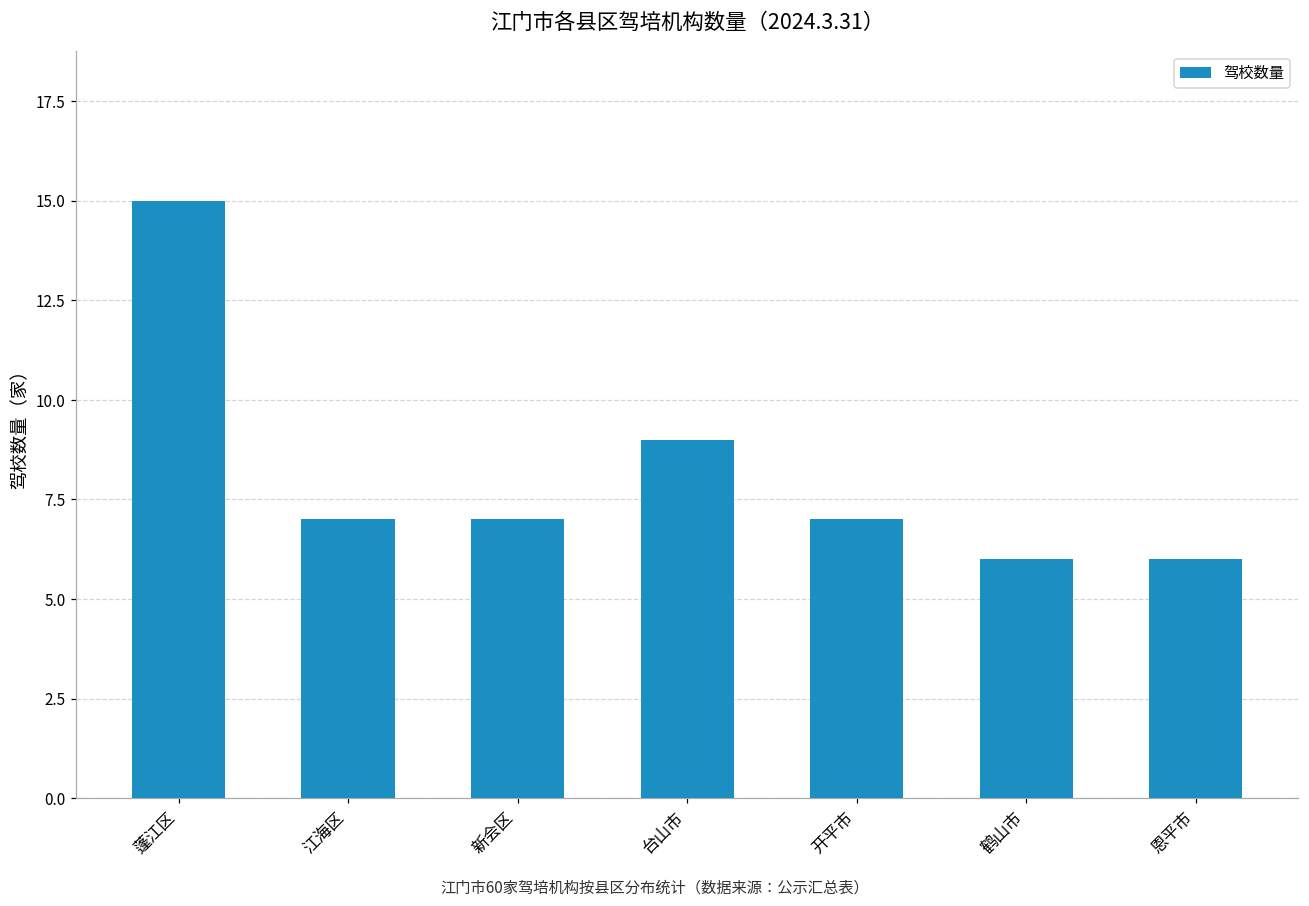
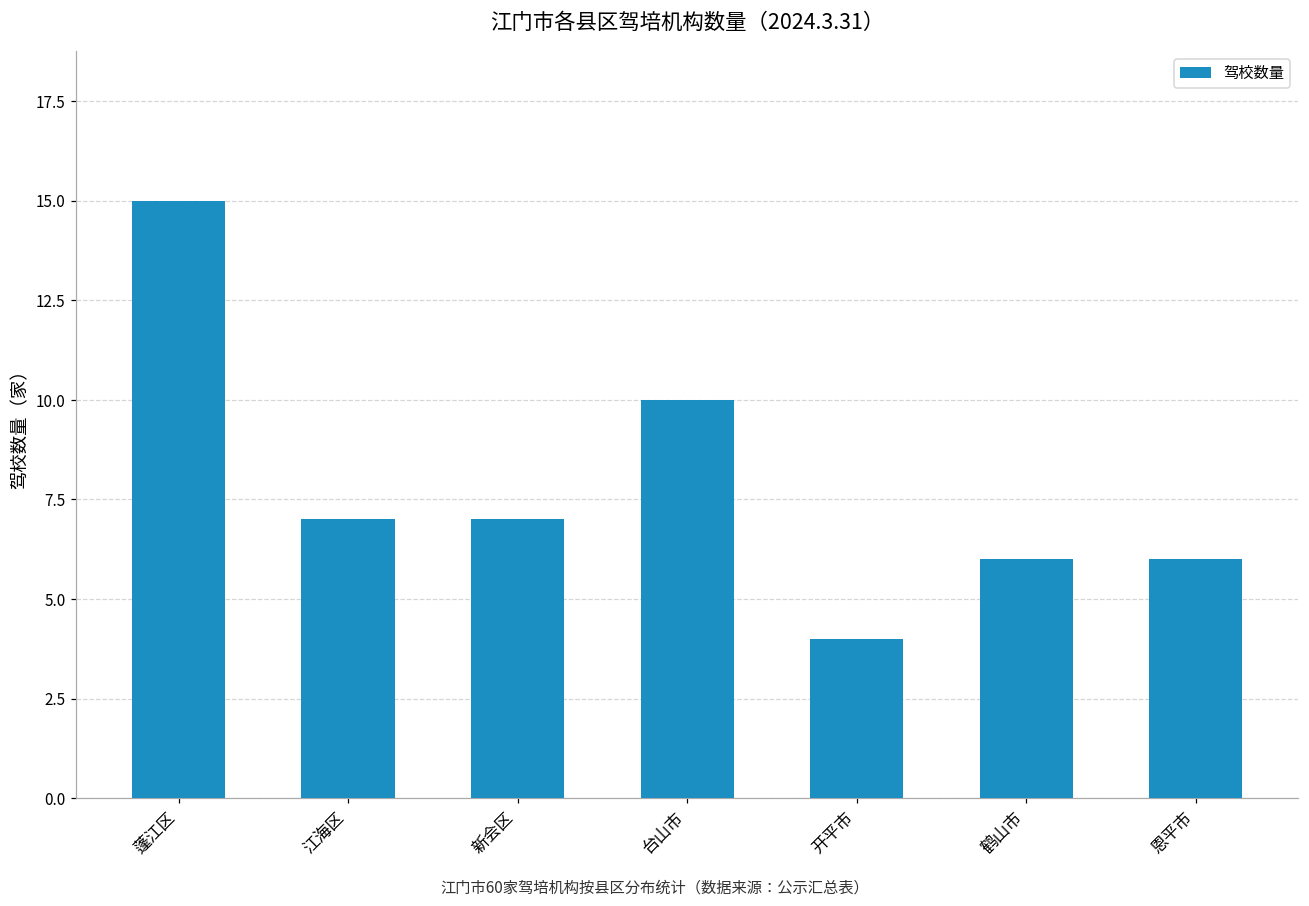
  {
    "蓬江区": 15,
    "江海区": 7,
    "新会区": 7,
-   "台山市": 9,
-   "开平市": 7,
+   "台山市": 10,
+   "开平市": 4,
    "鹤山市": 6,
    "恩平市": 6
  }
